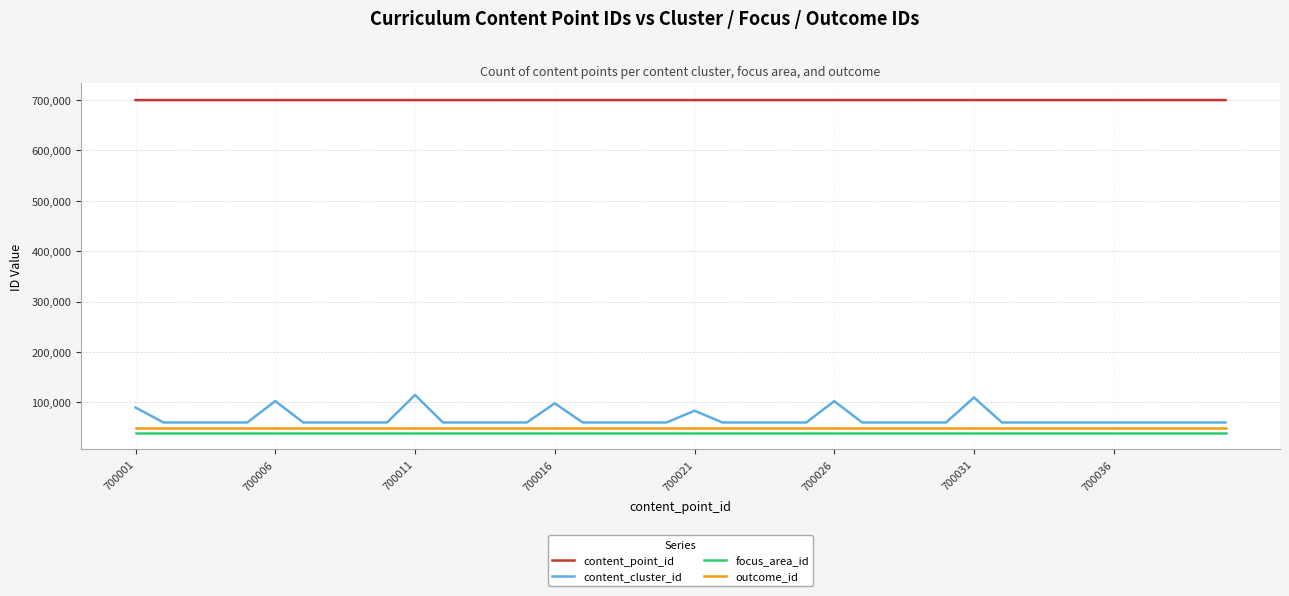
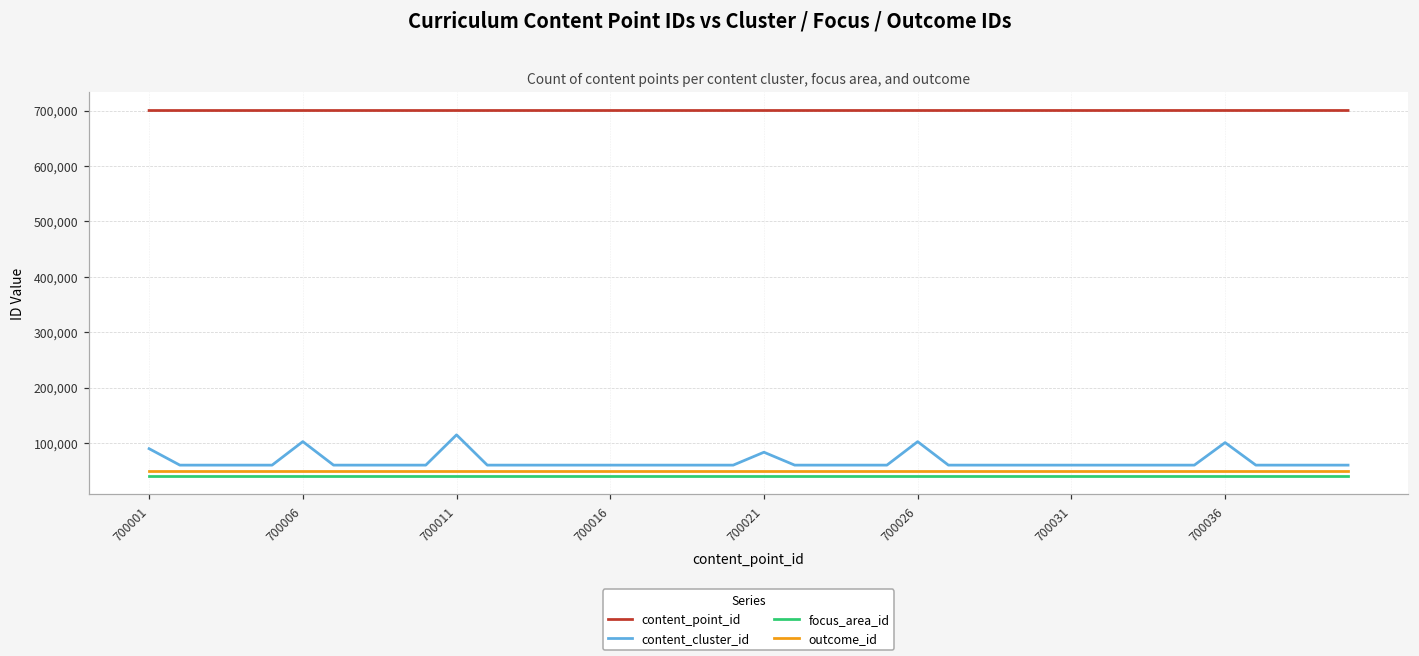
  {
    "content_point_id": {
      "700001": "700,000",
      "700006": "700,000",
      "700011": "700,000",
      "700016": "700,000",
      "700021": "700,000",
      "700026": "700,000",
      "700031": "700,000",
      "700036": "700,000"
    },
    "content_cluster_id": {
      "700001": "90,000",
      "700006": "100,000",
      "700011": "110,000",
-     "700016": "100,000",
+     "700016": "60,000",
      "700021": "80,000",
      "700026": "100,000",
-     "700031": "110,000",
-     "700036": "60,000"
+     "700031": "60,000",
+     "700036": "100,000"
    },
    "focus_area_id": {
      "700001": "40,000",
      "700006": "40,000",
      "700011": "40,000",
      "700016": "40,000",
      "700021": "40,000",
      "700026": "40,000",
      "700031": "40,000",
      "700036": "40,000"
    },
    "outcome_id": {
      "700001": "50,000",
      "700006": "50,000",
      "700011": "50,000",
      "700016": "50,000",
      "700021": "50,000",
      "700026": "50,000",
      "700031": "50,000",
      "700036": "50,000"
    }
  }
